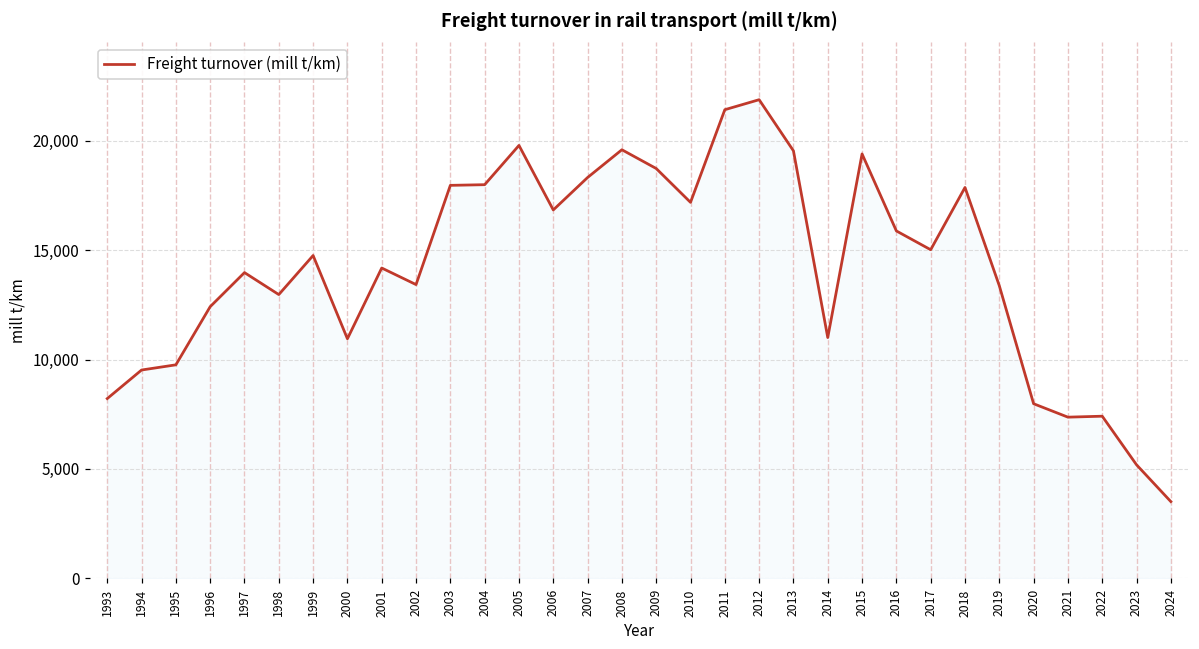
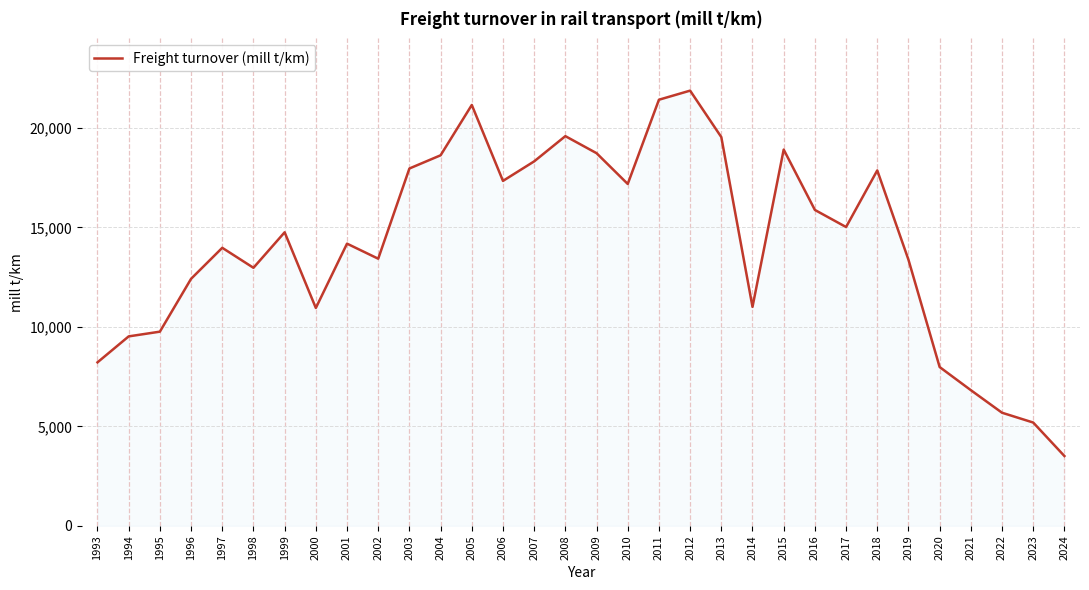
  {
    "1993": "8,200",
    "1994": "9,500",
    "1995": "9,800",
    "1996": "12,400",
    "1997": "14,000",
    "1998": "13,000",
    "1999": "14,700",
    "2000": "10,900",
    "2001": "14,200",
    "2002": "13,400",
    "2003": "18,000",
-   "2004": "18,000",
-   "2005": "19,800",
-   "2006": "16,800",
+   "2004": "18,600",
+   "2005": "21,100",
+   "2006": "17,300",
    "2007": "18,300",
    "2008": "19,600",
    "2009": "18,700",
    "2010": "17,200",
    "2011": "21,400",
    "2012": "21,900",
    "2013": "19,500",
    "2014": "11,000",
-   "2015": "19,400",
+   "2015": "18,900",
    "2016": "15,900",
    "2017": "15,000",
    "2018": "17,900",
    "2019": "13,400",
    "2020": "8,000",
-   "2021": "7,400",
-   "2022": "7,400",
+   "2021": "6,800",
+   "2022": "5,700",
    "2023": "5,200",
    "2024": "3,500"
  }
